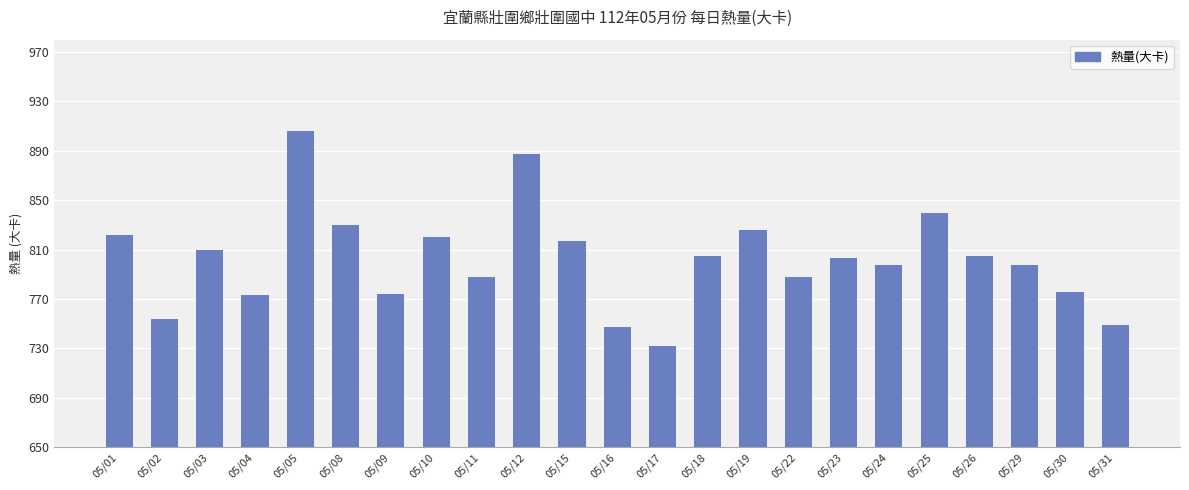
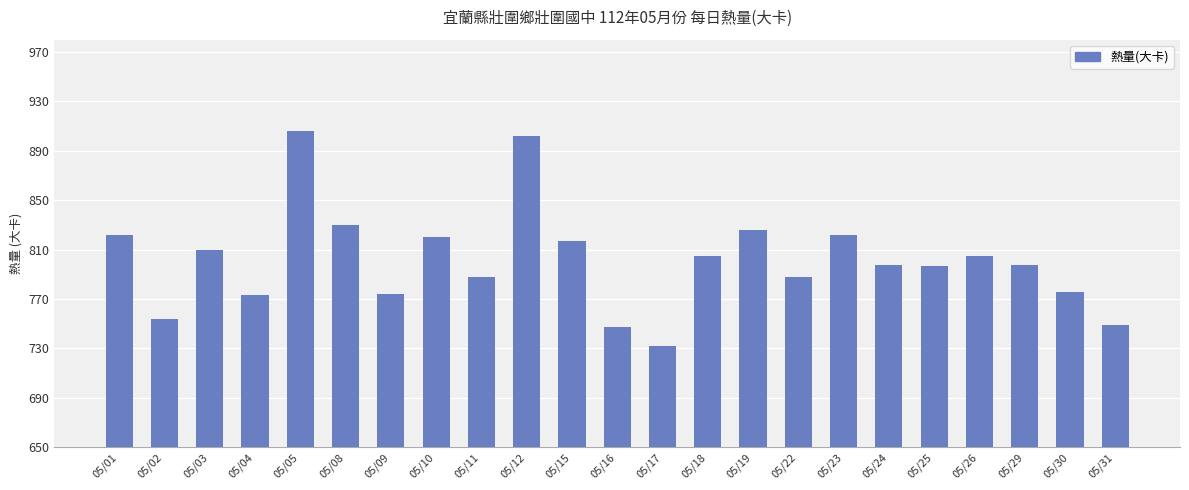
  {
    "05/01": 822,
    "05/02": 754,
    "05/03": 810,
    "05/04": 773,
    "05/05": 906,
    "05/08": 830,
    "05/09": 774,
    "05/10": 820,
    "05/11": 788,
-   "05/12": 888,
+   "05/12": 902,
    "05/15": 817,
    "05/16": 748,
    "05/17": 732,
    "05/18": 805,
    "05/19": 826,
    "05/22": 788,
-   "05/23": 803,
+   "05/23": 822,
    "05/24": 798,
-   "05/25": 840,
+   "05/25": 797,
    "05/26": 805,
    "05/29": 798,
    "05/30": 776,
    "05/31": 749
  }
